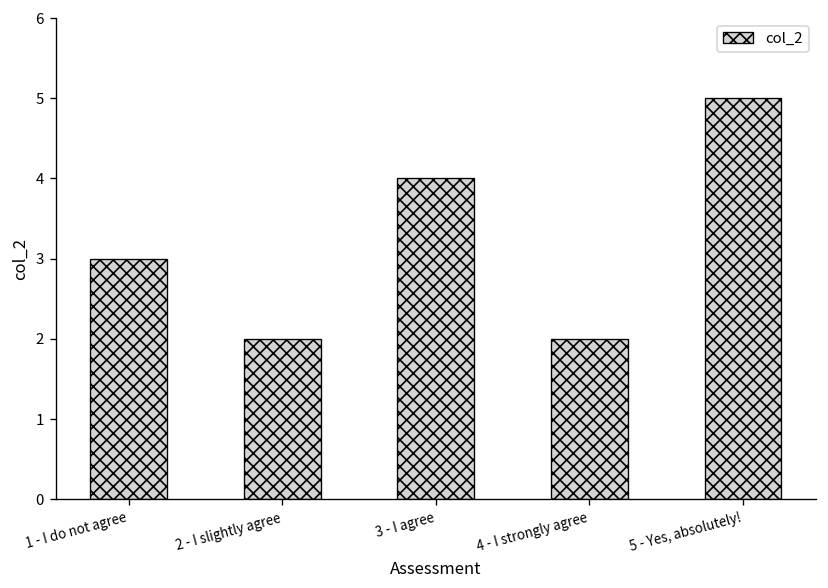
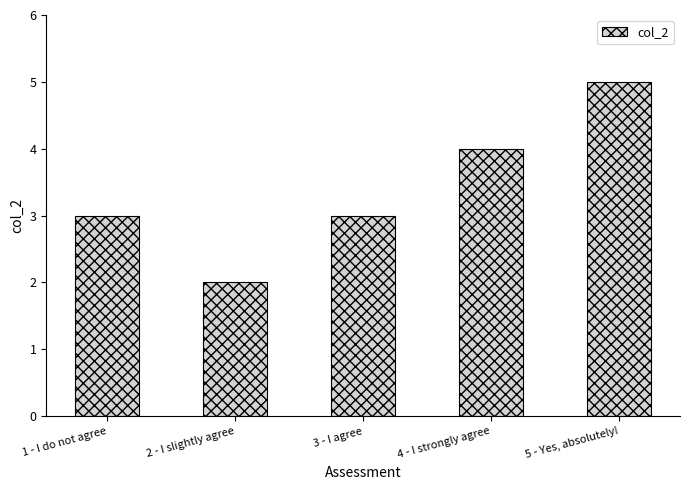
  {
    "1 - I do not agree": 3,
    "2 - I slightly agree": 2,
-   "3 - I agree": 4,
-   "4 - I strongly agree": 2,
+   "3 - I agree": 3,
+   "4 - I strongly agree": 4,
    "5 - Yes, absolutely!": 5
  }
